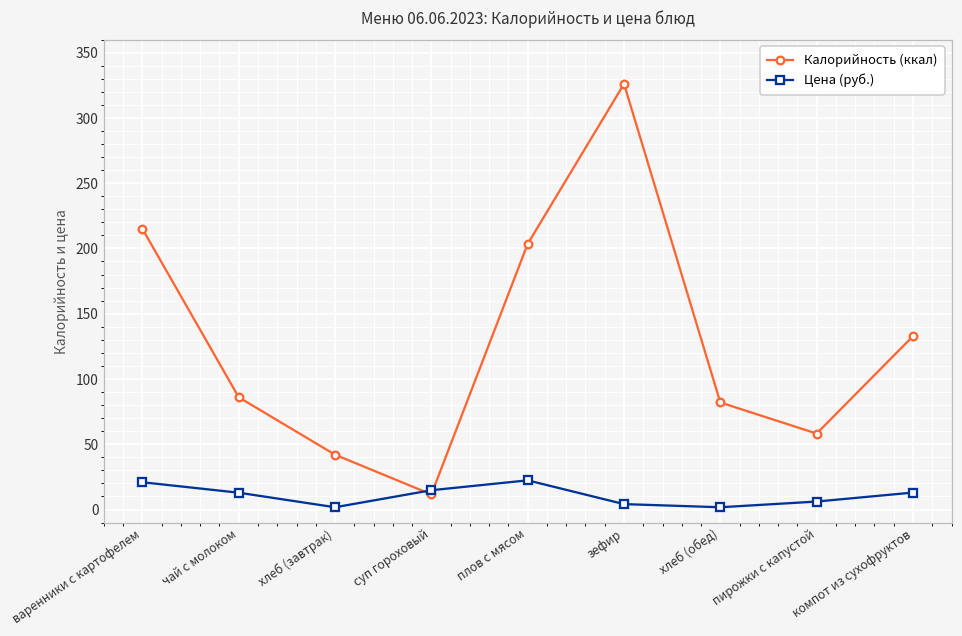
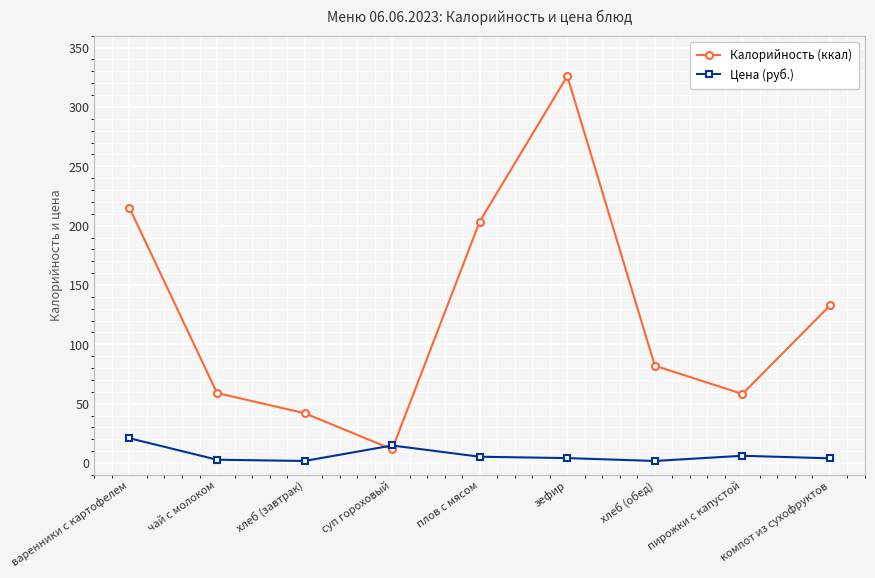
  {
    "Калорийность (ккал)": {
      "варенники с картофелем": 215,
-     "чай с молоком": 86,
+     "чай с молоком": 59,
      "хлеб (завтрак)": 42,
      "суп гороховый": 12,
      "плов с мясом": 204,
      "зефир": 326,
      "хлеб (обед)": 82,
      "пирожки с капустой": 58,
      "компот из сухофруктов": 133
    },
    "Цена (руб.)": {
      "варенники с картофелем": 21,
-     "чай с молоком": 13,
+     "чай с молоком": 3,
      "хлеб (завтрак)": 2,
      "суп гороховый": 15,
-     "плов с мясом": 22,
+     "плов с мясом": 5,
      "зефир": 4,
      "хлеб (обед)": 2,
      "пирожки с капустой": 6,
-     "компот из сухофруктов": 13
+     "компот из сухофруктов": 4
    }
  }
